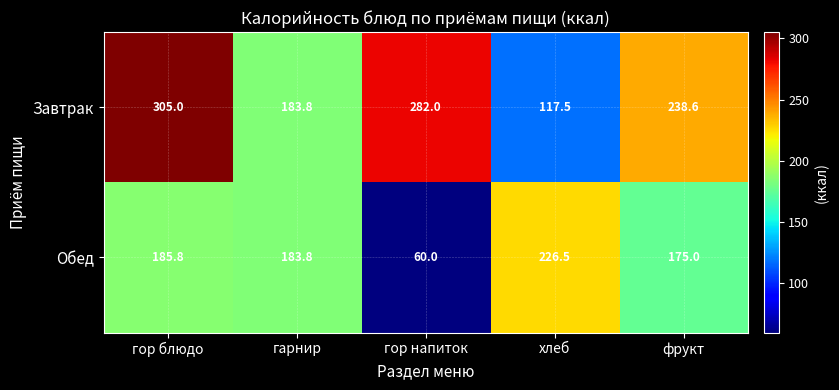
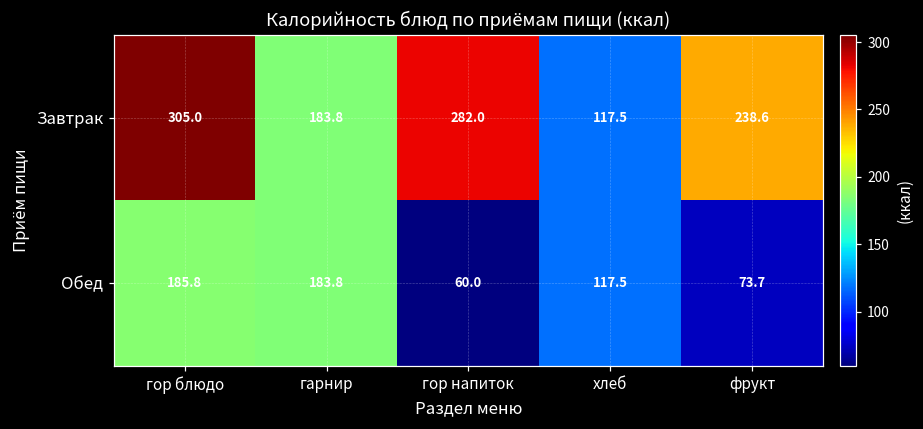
  {
    "Завтрак": {
      "гор блюдо": 305.0,
      "гарнир": 183.8,
      "гор напиток": 282.0,
      "хлеб": 117.5,
      "фрукт": 238.6
    },
    "Обед": {
      "гор блюдо": 185.8,
      "гарнир": 183.8,
      "гор напиток": 60.0,
-     "хлеб": 226.5,
-     "фрукт": 175.0
+     "хлеб": 117.5,
+     "фрукт": 73.7
    }
  }
